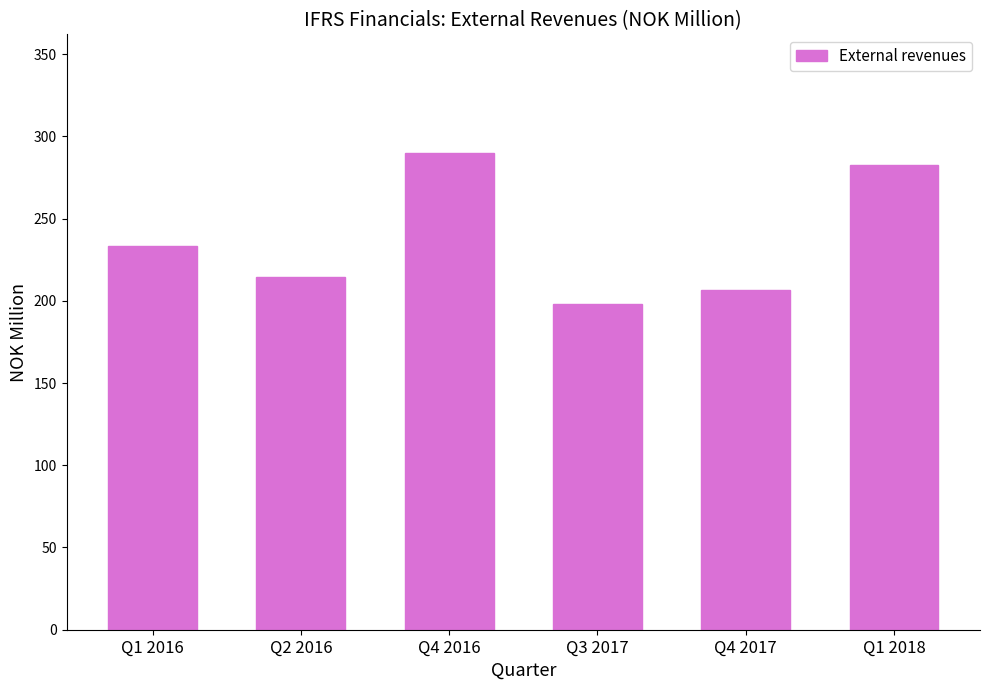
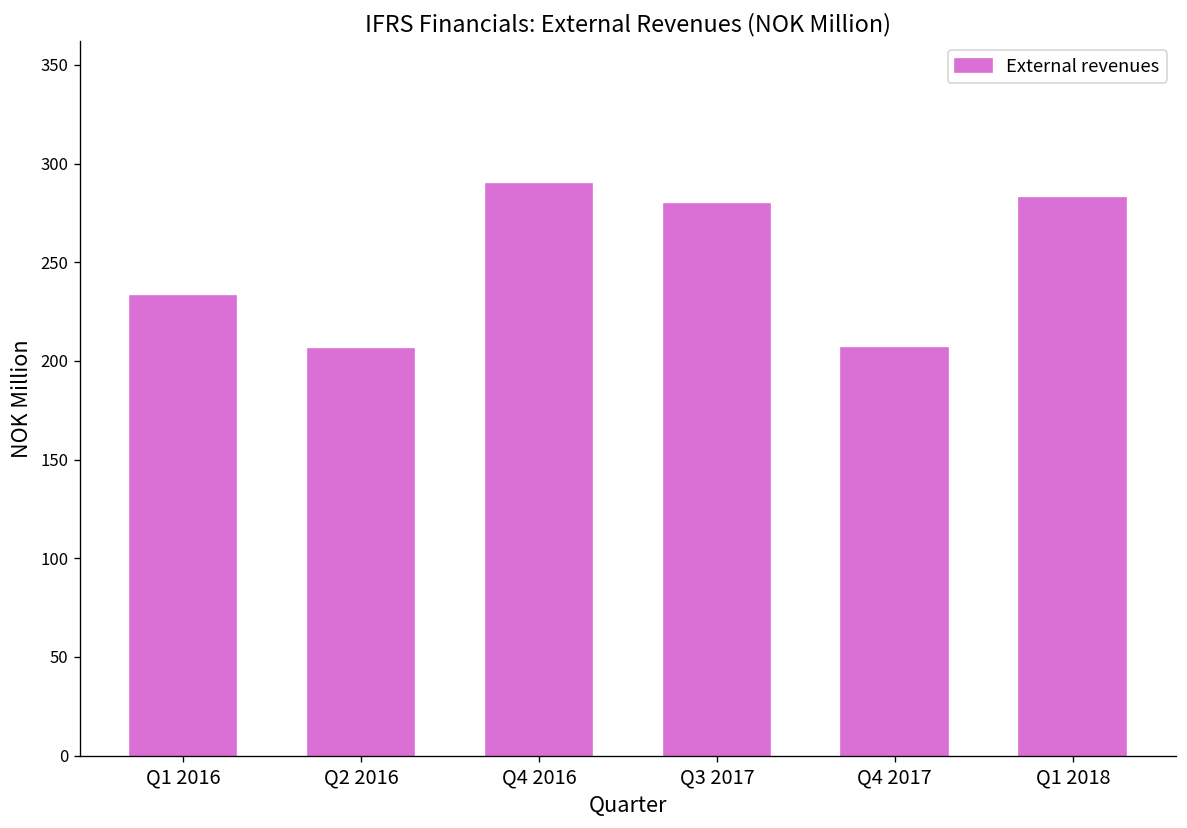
  {
    "Q1 2016": 233,
-   "Q2 2016": 214,
+   "Q2 2016": 206,
    "Q4 2016": 290,
-   "Q3 2017": 198,
+   "Q3 2017": 280,
    "Q4 2017": 207,
    "Q1 2018": 283
  }
